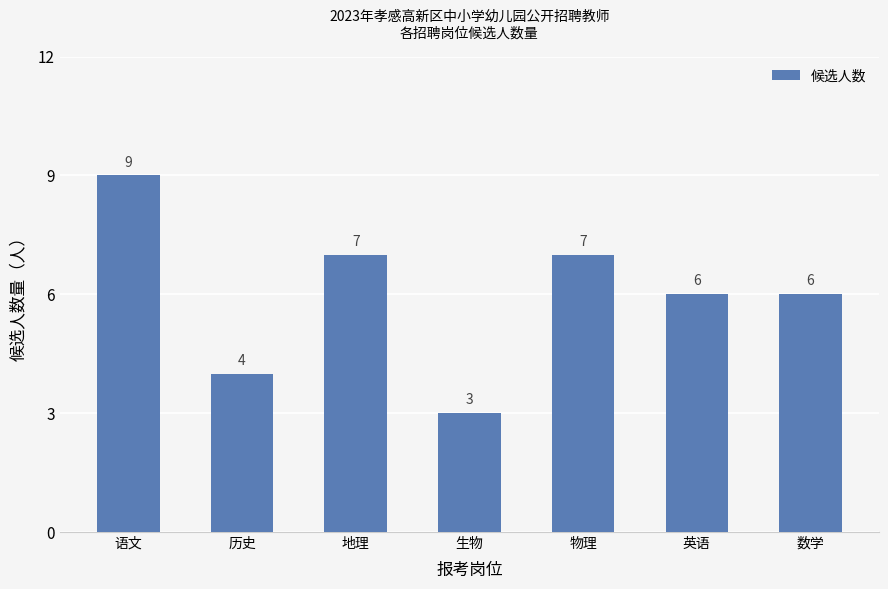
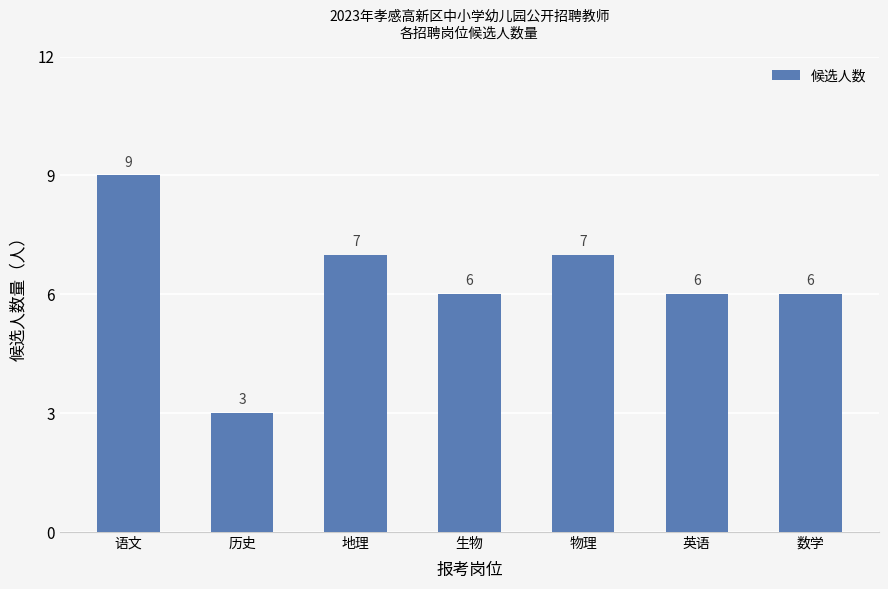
  {
    "语文": 9,
-   "历史": 4,
+   "历史": 3,
    "地理": 7,
-   "生物": 3,
+   "生物": 6,
    "物理": 7,
    "英语": 6,
    "数学": 6
  }
